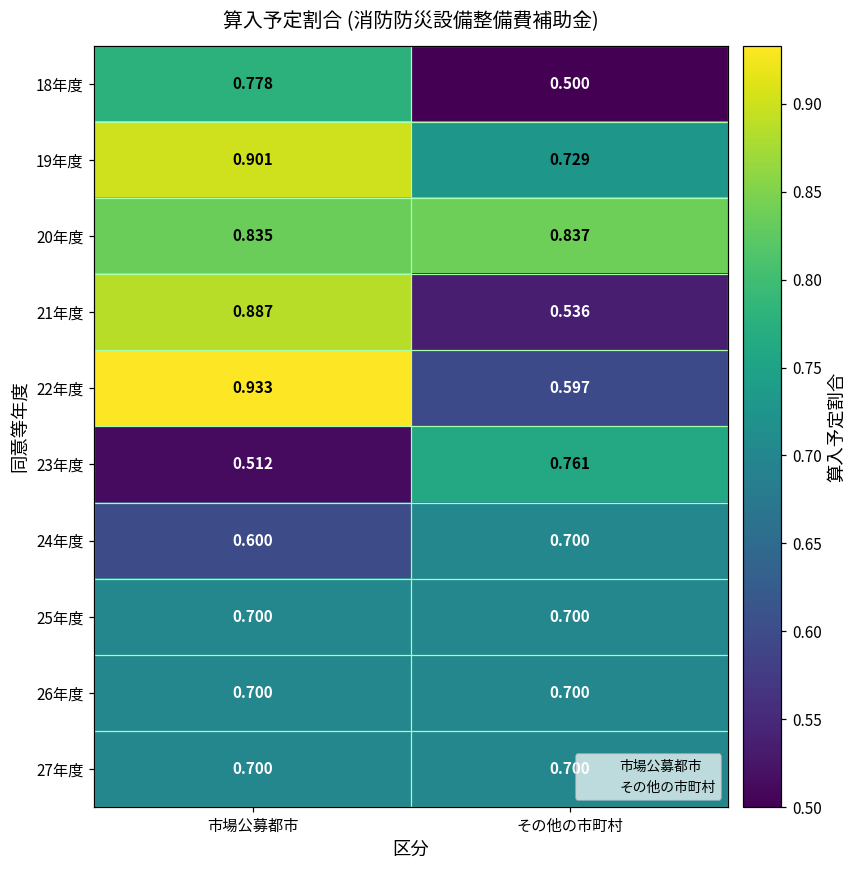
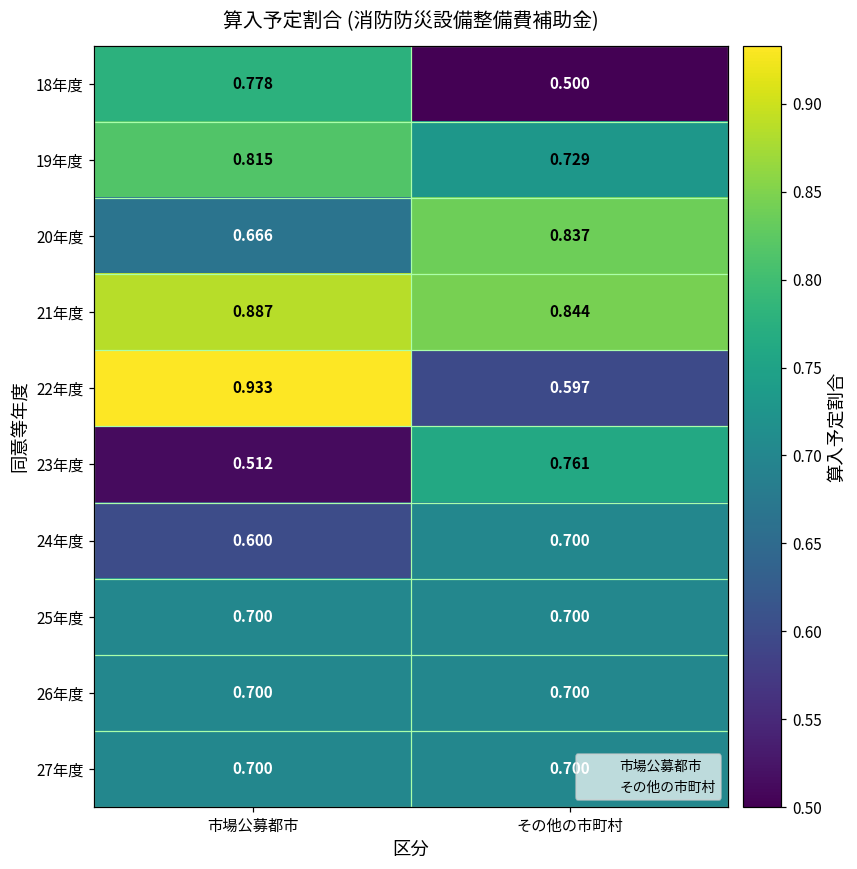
  {
    "18年度": {
      "市場公募都市": 0.778,
      "その他の市町村": 0.500
    },
    "19年度": {
-     "市場公募都市": 0.901,
+     "市場公募都市": 0.815,
      "その他の市町村": 0.729
    },
    "20年度": {
-     "市場公募都市": 0.835,
+     "市場公募都市": 0.666,
      "その他の市町村": 0.837
    },
    "21年度": {
      "市場公募都市": 0.887,
-     "その他の市町村": 0.536
+     "その他の市町村": 0.844
    },
    "22年度": {
      "市場公募都市": 0.933,
      "その他の市町村": 0.597
    },
    "23年度": {
      "市場公募都市": 0.512,
      "その他の市町村": 0.761
    },
    "24年度": {
      "市場公募都市": 0.600,
      "その他の市町村": 0.700
    },
    "25年度": {
      "市場公募都市": 0.700,
      "その他の市町村": 0.700
    },
    "26年度": {
      "市場公募都市": 0.700,
      "その他の市町村": 0.700
    },
    "27年度": {
      "市場公募都市": 0.700
    }
  }
